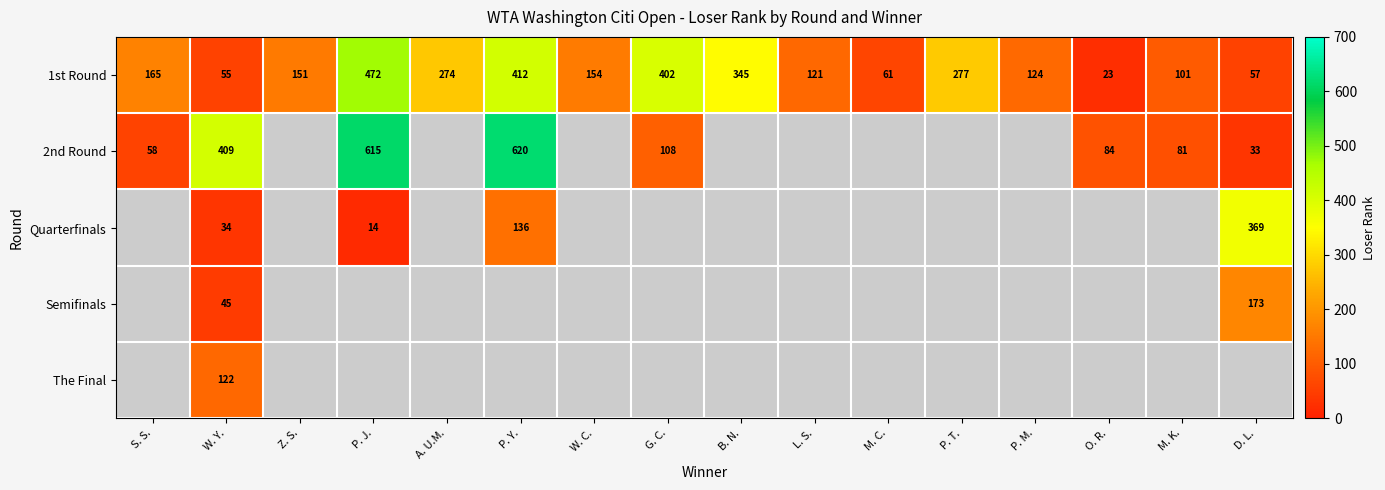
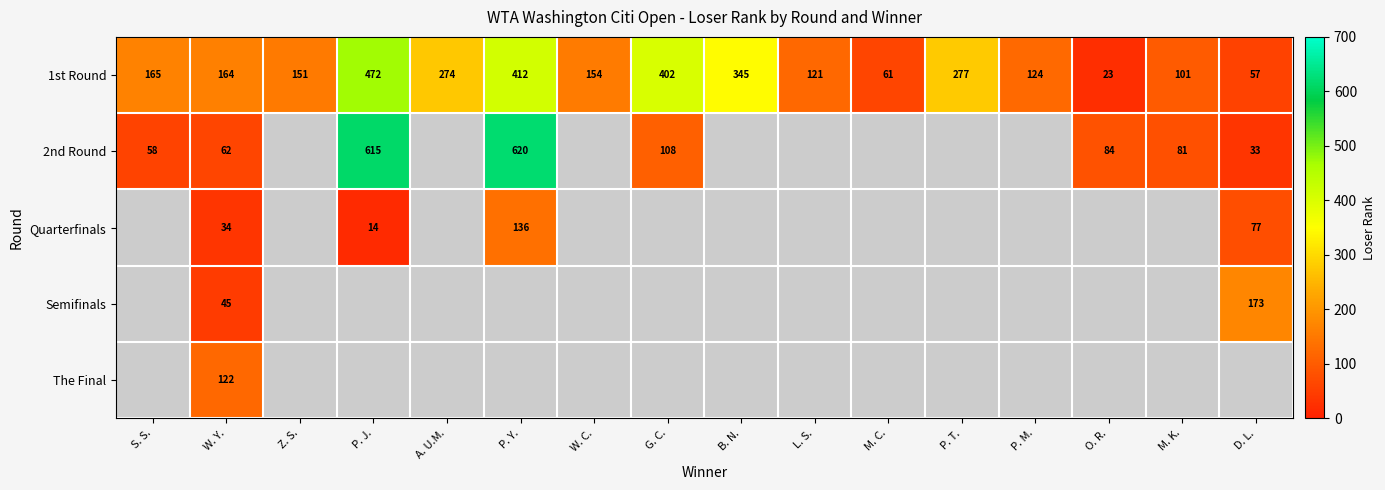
  {
    "1st Round": {
      "S. S.": 165,
-     "W. Y.": 55,
+     "W. Y.": 164,
      "Z. S.": 151,
      "P. J.": 472,
      "A. U.M.": 274,
      "P. Y.": 412,
      "W. C.": 154,
      "G. C.": 402,
      "B. N.": 345,
      "L. S.": 121,
      "M. C.": 61,
      "P. T.": 277,
      "P. M.": 124,
      "O. R.": 23,
      "M. K.": 101,
      "D. L.": 57
    },
    "2nd Round": {
      "S. S.": 58,
-     "W. Y.": 409,
+     "W. Y.": 62,
      "P. J.": 615,
      "P. Y.": 620,
      "G. C.": 108,
      "O. R.": 84,
      "M. K.": 81,
      "D. L.": 33
    },
    "Quarterfinals": {
      "W. Y.": 34,
      "P. J.": 14,
      "P. Y.": 136,
-     "D. L.": 369
+     "D. L.": 77
    },
    "Semifinals": {
      "W. Y.": 45,
      "D. L.": 173
    },
    "The Final": {
      "W. Y.": 122
    }
  }
